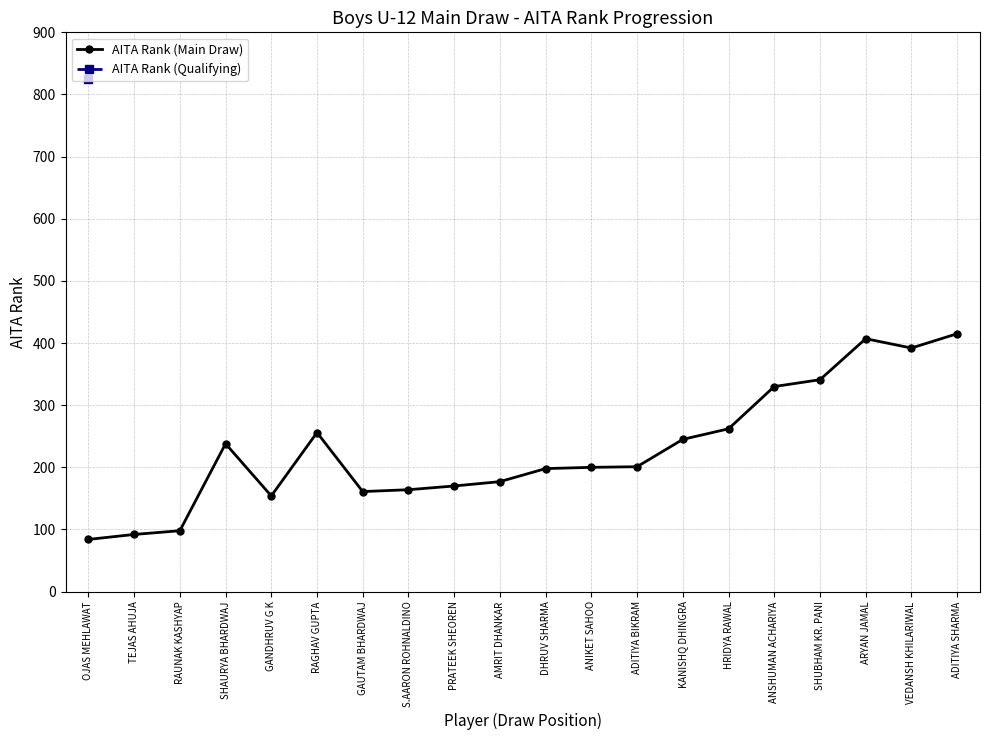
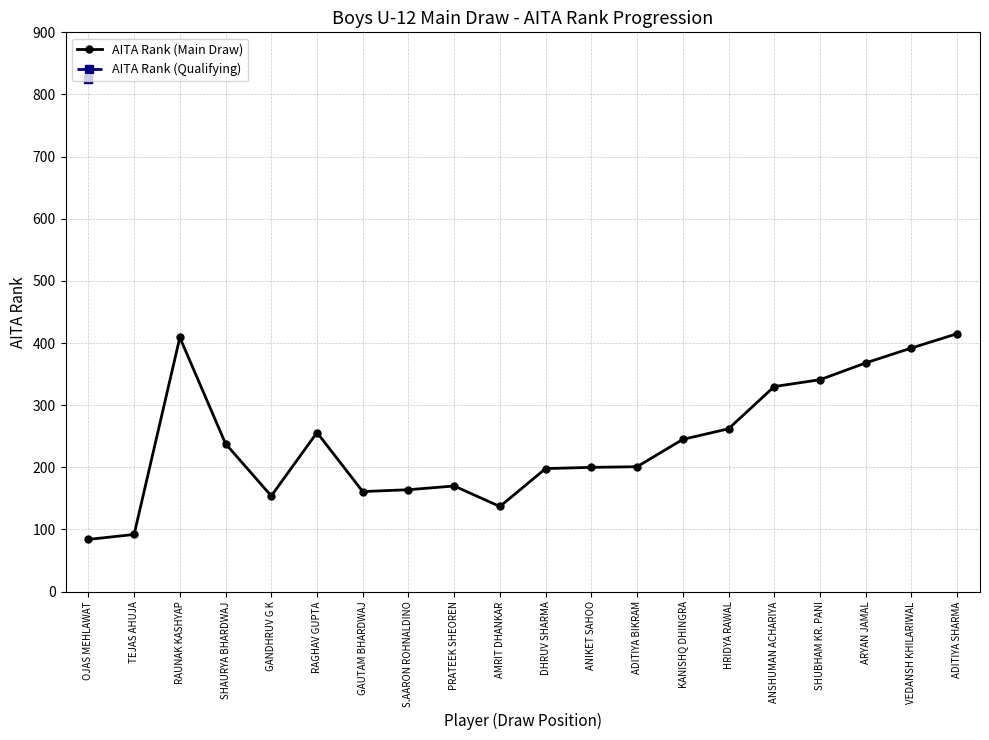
  {
    "AITA Rank (Main Draw)": {
      "OJAS MEHLAWAT": 80,
      "TEJAS AHUJA": 90,
-     "RAUNAK KASHYAP": 100,
+     "RAUNAK KASHYAP": 410,
      "SHAURYA BHARDWAJ": 240,
      "GANDHRUV G K": 150,
      "RAGHAV GUPTA": 260,
      "GAUTAM BHARDWAJ": 160,
      "S.AARON ROHNALDINO": 160,
      "PRATEEK SHEOREN": 170,
-     "AMRIT DHANKAR": 180,
+     "AMRIT DHANKAR": 140,
      "DHRUV SHARMA": 200,
      "ANIKET SAHOO": 200,
      "ADITIYA BIKRAM": 200,
      "KANISHQ DHINGRA": 250,
      "HRIDYA RAWAL": 260,
      "ANSHUMAN ACHARIYA": 330,
      "SHUBHAM KR. PANI": 340,
-     "ARYAN JAMAL": 410,
+     "ARYAN JAMAL": 370,
      "VEDANSH KHILARIWAL": 390,
      "ADITIYA SHARMA": 420
    }
  }
